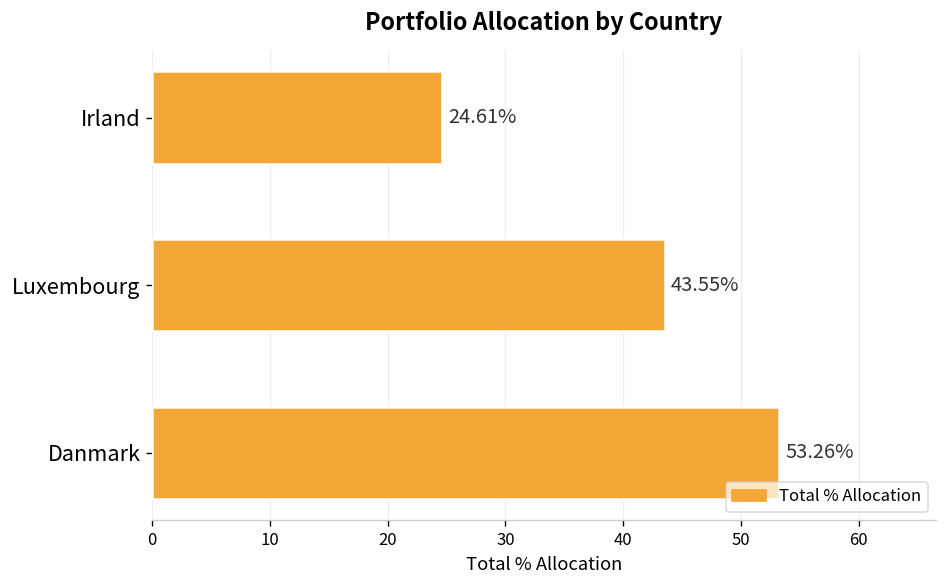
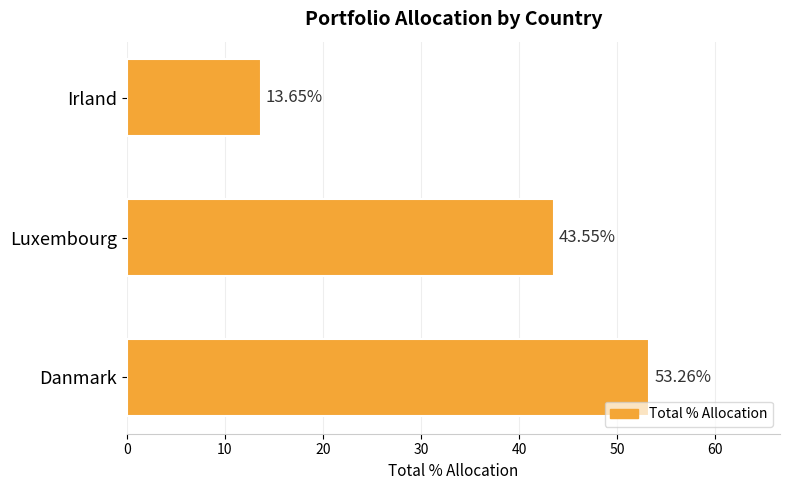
  {
-   "Irland": "24.61%",
+   "Irland": "13.65%",
    "Luxembourg": "43.55%",
    "Danmark": "53.26%"
  }
